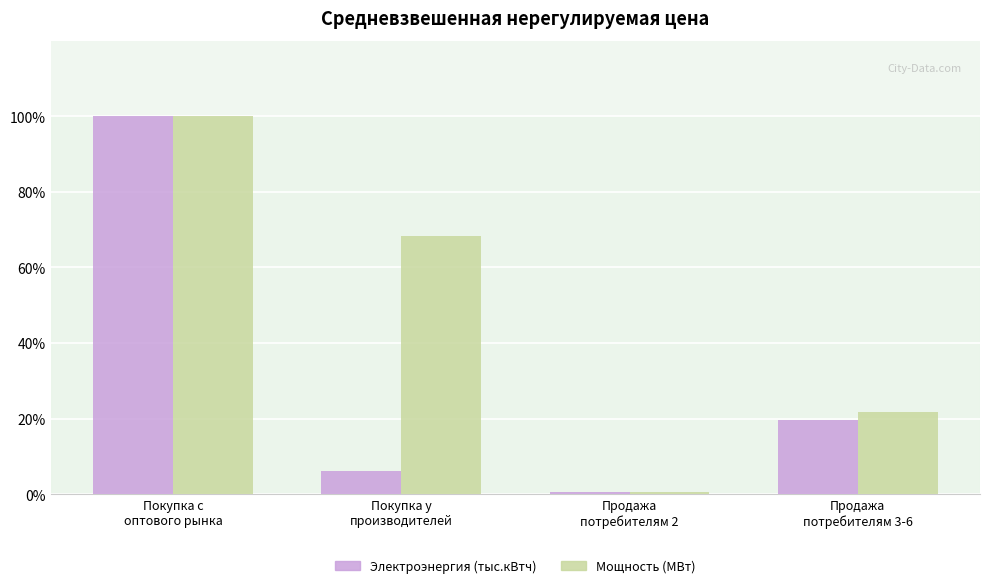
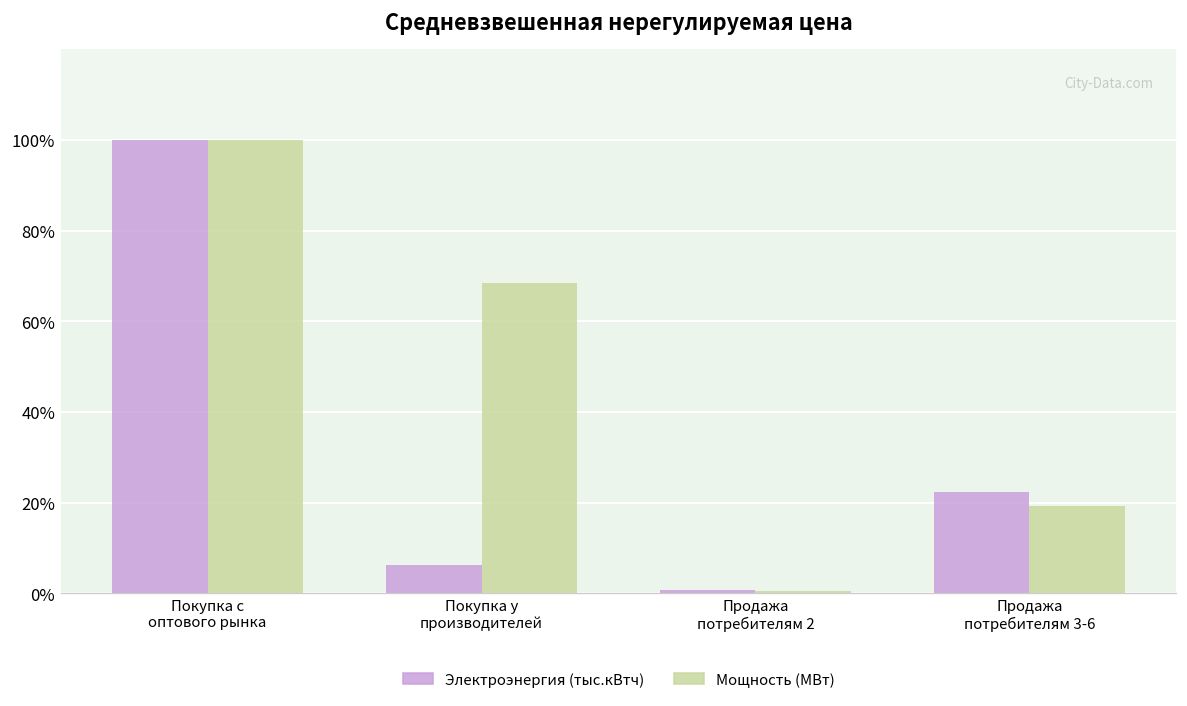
  {
    "Электроэнергия (тыс.кВтч)": {
      "Покупка с оптового рынка": "100%",
      "Покупка у производителей": "6%",
-     "Продажа потребителям 3-6": "20%"
+     "Продажа потребителям 3-6": "22%"
    },
    "Мощность (МВт)": {
      "Покупка с оптового рынка": "100%",
      "Покупка у производителей": "68%",
-     "Продажа потребителям 3-6": "22%"
+     "Продажа потребителям 3-6": "19%"
    }
  }
